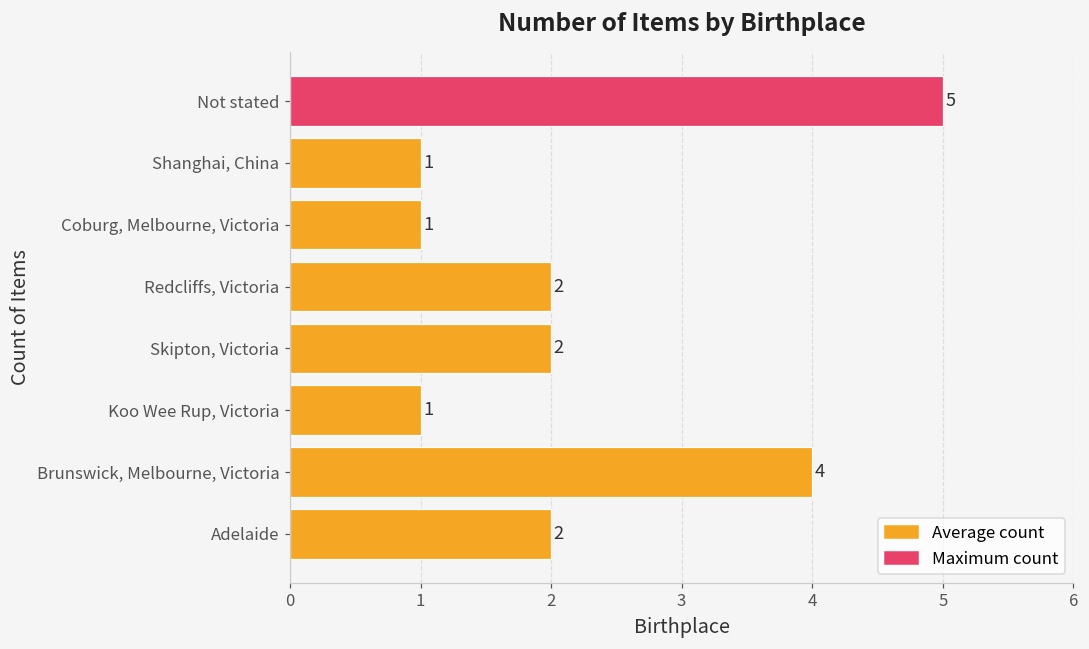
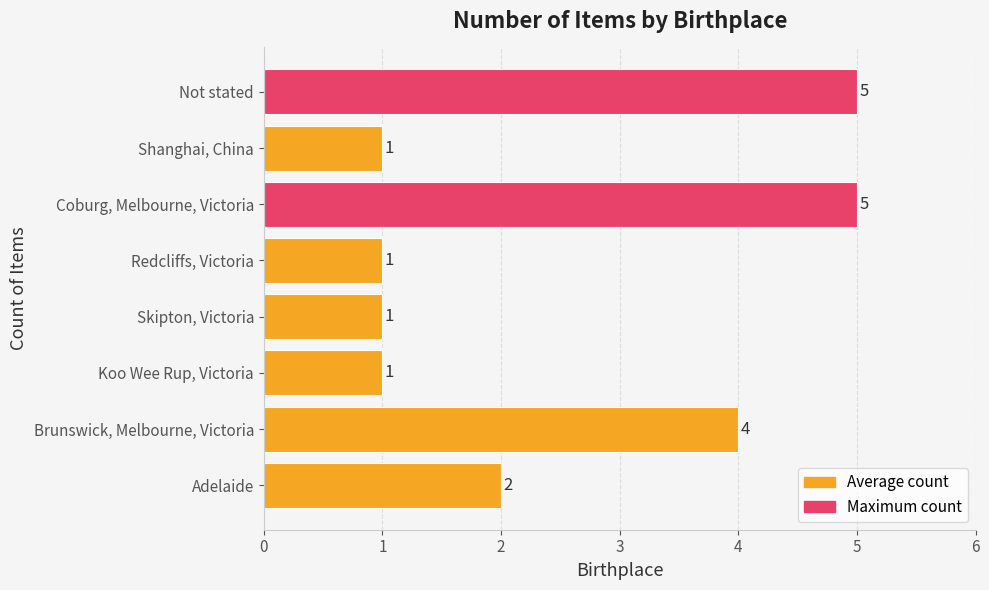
  {
    "Not stated": 5,
    "Shanghai, China": 1,
-   "Coburg, Melbourne, Victoria": 1,
-   "Redcliffs, Victoria": 2,
-   "Skipton, Victoria": 2,
+   "Coburg, Melbourne, Victoria": 5,
+   "Redcliffs, Victoria": 1,
+   "Skipton, Victoria": 1,
    "Koo Wee Rup, Victoria": 1,
    "Brunswick, Melbourne, Victoria": 4,
    "Adelaide": 2
  }
